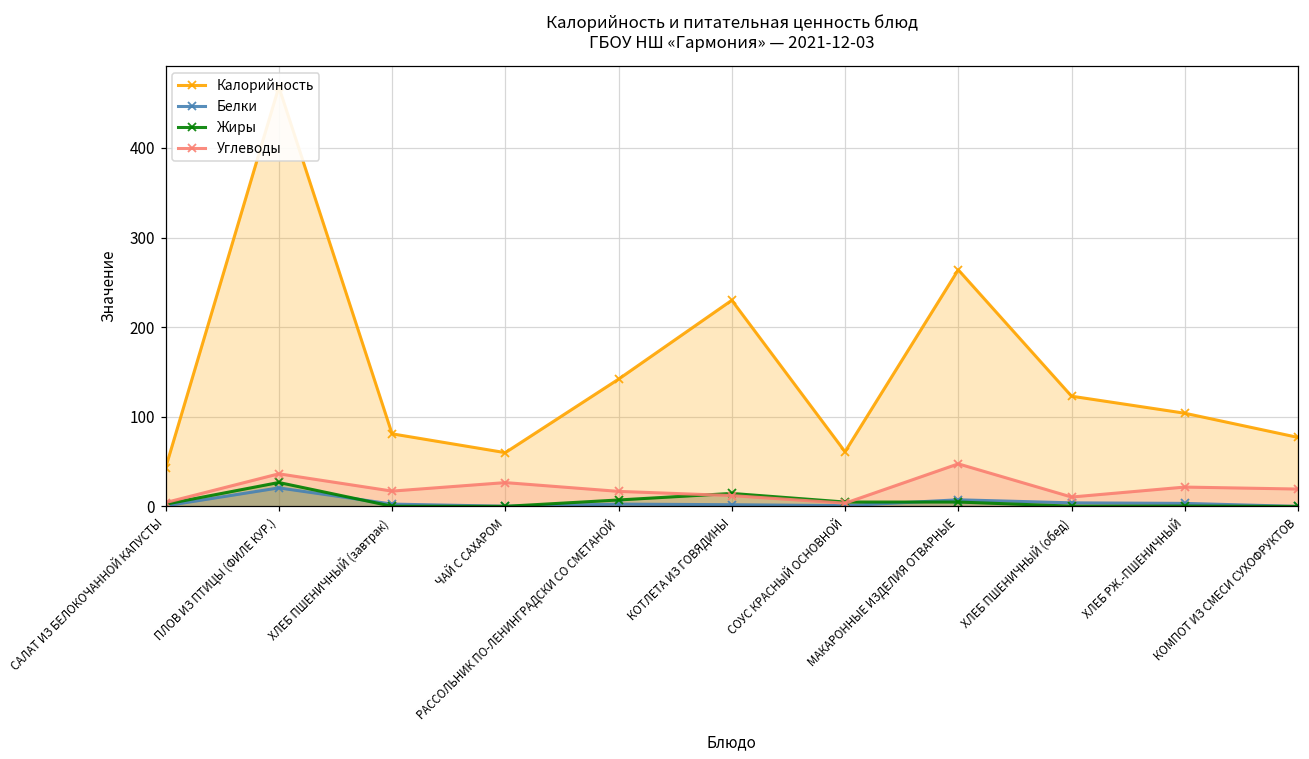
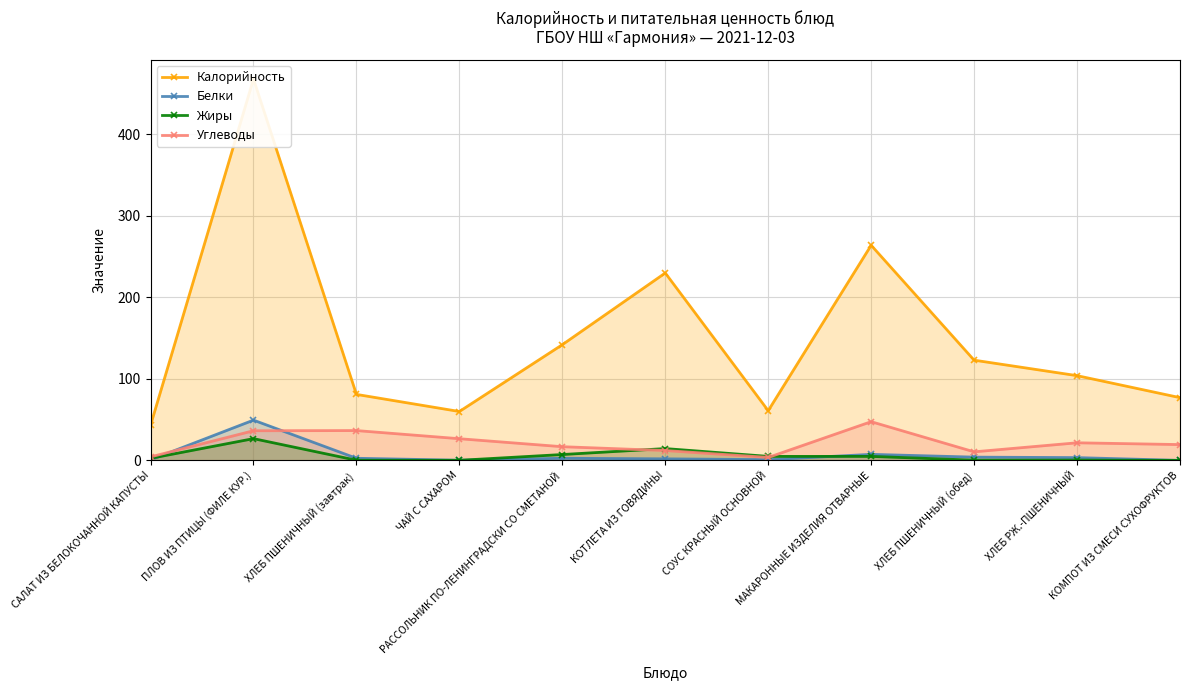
  {
    "Калорийность": {
      "САЛАТ ИЗ БЕЛОКОЧАННОЙ КАПУСТЫ": 40,
      "ХЛЕБ ПШЕНИЧНЫЙ (завтрак)": 80,
      "ЧАЙ С САХАРОМ": 60,
      "РАССОЛЬНИК ПО-ЛЕНИНГРАДСКИ СО СМЕТАНОЙ": 140,
      "КОТЛЕТА ИЗ ГОВЯДИНЫ": 230,
      "СОУС КРАСНЫЙ ОСНОВНОЙ": 60,
      "МАКАРОННЫЕ ИЗДЕЛИЯ ОТВАРНЫЕ": 260,
      "ХЛЕБ ПШЕНИЧНЫЙ (обед)": 120,
      "ХЛЕБ РЖ.-ПШЕНИЧНЫЙ": 100,
      "КОМПОТ ИЗ СМЕСИ СУХОФРУКТОВ": 80
    },
    "Белки": {
-     "ПЛОВ ИЗ ПТИЦЫ (ФИЛЕ КУР.)": 20,
+     "ПЛОВ ИЗ ПТИЦЫ (ФИЛЕ КУР.)": 50,
      "РАССОЛЬНИК ПО-ЛЕНИНГРАДСКИ СО СМЕТАНОЙ": 0,
      "КОТЛЕТА ИЗ ГОВЯДИНЫ": 0,
      "ХЛЕБ ПШЕНИЧНЫЙ (обед)": 0
    },
    "Жиры": {
      "ПЛОВ ИЗ ПТИЦЫ (ФИЛЕ КУР.)": 30,
      "РАССОЛЬНИК ПО-ЛЕНИНГРАДСКИ СО СМЕТАНОЙ": 10,
      "ХЛЕБ ПШЕНИЧНЫЙ (обед)": 0
    },
    "Углеводы": {
      "ПЛОВ ИЗ ПТИЦЫ (ФИЛЕ КУР.)": 40,
-     "ХЛЕБ ПШЕНИЧНЫЙ (завтрак)": 20,
+     "ХЛЕБ ПШЕНИЧНЫЙ (завтрак)": 40,
      "ЧАЙ С САХАРОМ": 30,
      "РАССОЛЬНИК ПО-ЛЕНИНГРАДСКИ СО СМЕТАНОЙ": 20,
      "МАКАРОННЫЕ ИЗДЕЛИЯ ОТВАРНЫЕ": 50,
      "ХЛЕБ ПШЕНИЧНЫЙ (обед)": 10,
      "ХЛЕБ РЖ.-ПШЕНИЧНЫЙ": 20,
      "КОМПОТ ИЗ СМЕСИ СУХОФРУКТОВ": 20
    }
  }
